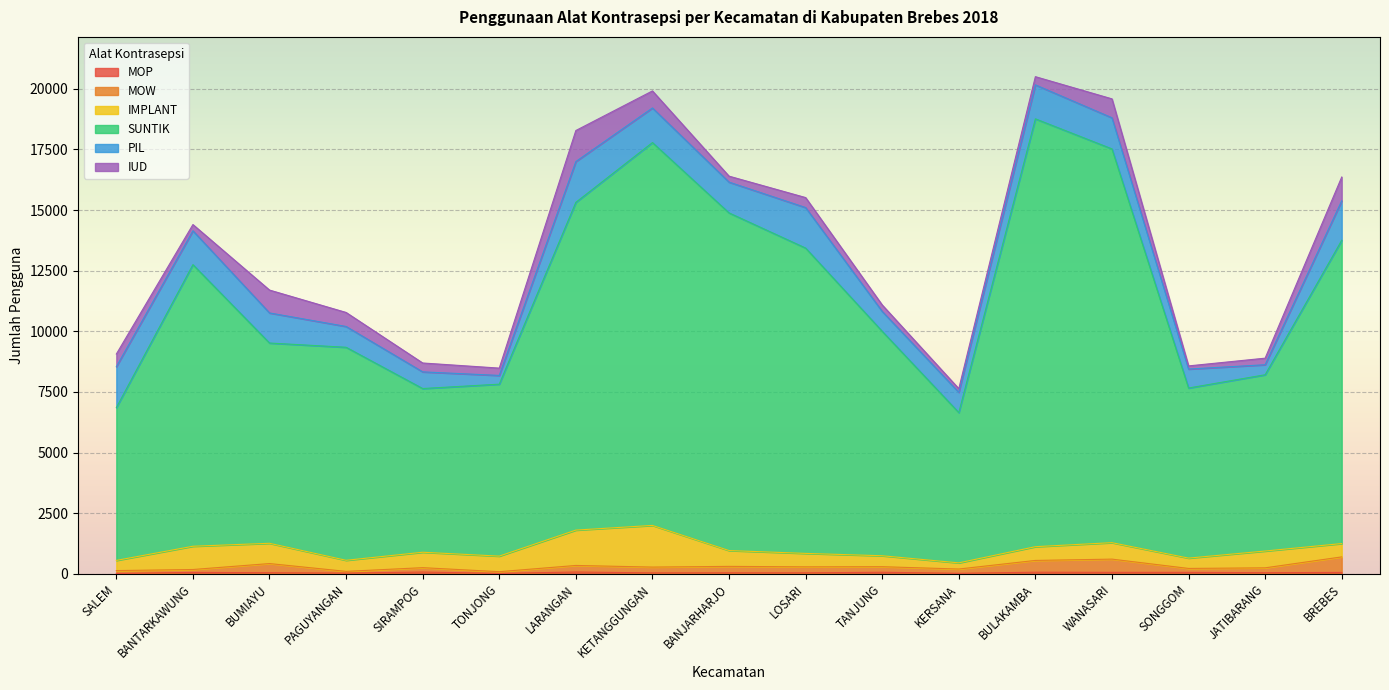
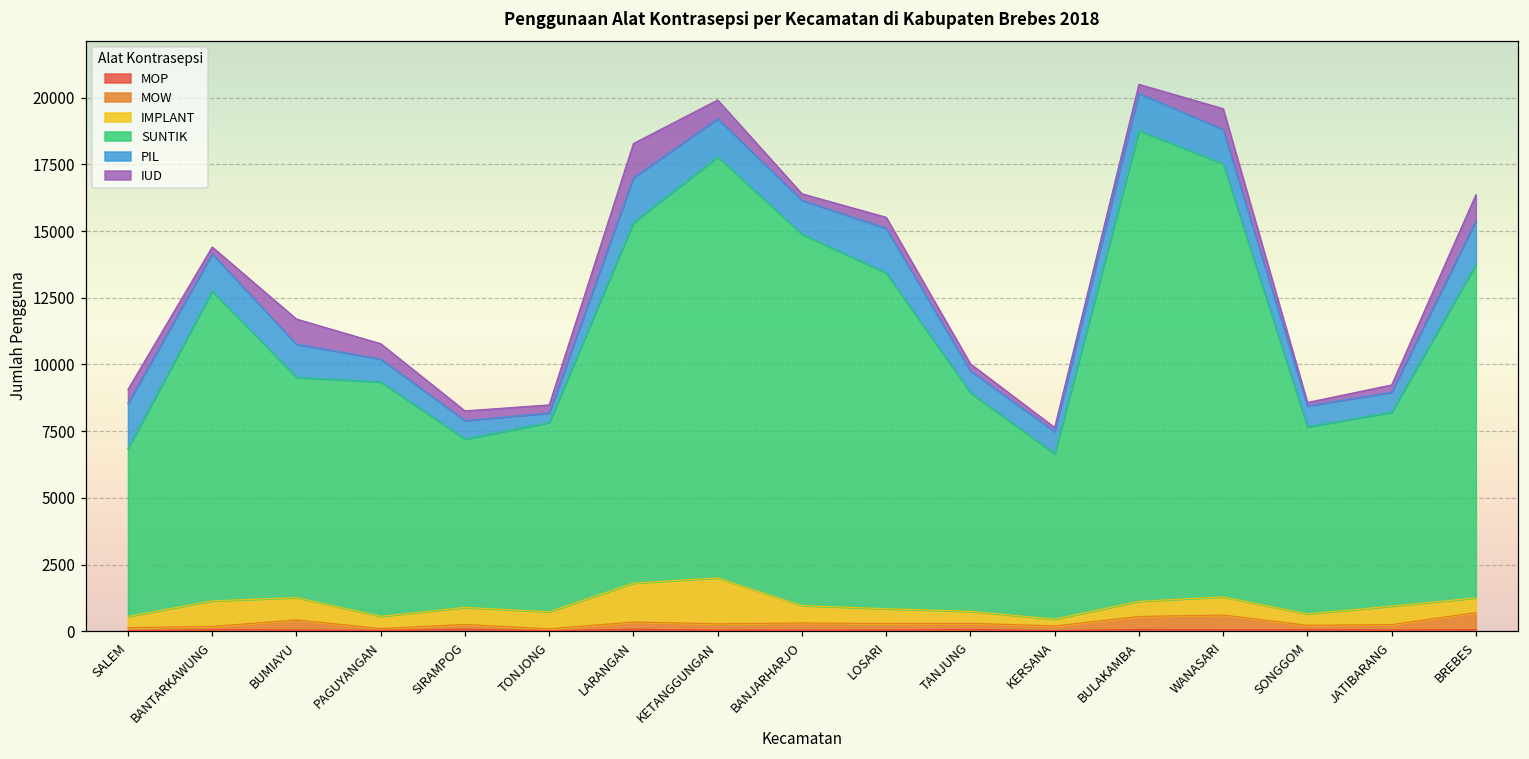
  {
    "IMPLANT": {
      "SALEM": 400,
      "BANTARKAWUNG": 1000,
      "BUMIAYU": 800,
      "PAGUYANGAN": 500,
      "SIRAMPOG": 600,
      "TONJONG": 600,
      "LARANGAN": 1500,
      "KETANGGUNGAN": 1700,
      "BANJARHARJO": 700,
      "LOSARI": 600,
      "TANJUNG": 500,
      "KERSANA": 300,
      "BULAKAMBA": 600,
      "WANASARI": 700,
      "SONGGOM": 400,
      "JATIBARANG": 700,
      "BREBES": 600
    },
    "SUNTIK": {
      "SALEM": 6300,
      "BANTARKAWUNG": 11600,
      "BUMIAYU": 8300,
      "PAGUYANGAN": 8800,
-     "SIRAMPOG": 6800,
+     "SIRAMPOG": 6300,
      "TONJONG": 7100,
      "LARANGAN": 13500,
      "KETANGGUNGAN": 15800,
      "BANJARHARJO": 13900,
      "LOSARI": 12600,
-     "TANJUNG": 9300,
+     "TANJUNG": 8200,
      "KERSANA": 6200,
      "BULAKAMBA": 17600,
      "WANASARI": 16200,
      "SONGGOM": 7000,
      "JATIBARANG": 7300,
      "BREBES": 12500
    },
    "PIL": {
      "SALEM": 1700,
      "BANTARKAWUNG": 1400,
      "BUMIAYU": 1200,
      "PAGUYANGAN": 900,
      "SIRAMPOG": 700,
      "TONJONG": 400,
      "LARANGAN": 1700,
      "KETANGGUNGAN": 1400,
      "BANJARHARJO": 1300,
      "LOSARI": 1700,
      "TANJUNG": 800,
      "KERSANA": 800,
      "BULAKAMBA": 1400,
      "WANASARI": 1300,
      "SONGGOM": 800,
-     "JATIBARANG": 400,
+     "JATIBARANG": 800,
      "BREBES": 1600
    },
    "IUD": {
      "SALEM": 500,
      "BANTARKAWUNG": 300,
      "BUMIAYU": 900,
      "PAGUYANGAN": 600,
      "SIRAMPOG": 400,
      "TONJONG": 300,
      "LARANGAN": 1300,
      "KETANGGUNGAN": 700,
      "BANJARHARJO": 200,
      "LOSARI": 400,
      "TANJUNG": 300,
      "KERSANA": 200,
      "BULAKAMBA": 300,
      "WANASARI": 800,
      "SONGGOM": 100,
      "JATIBARANG": 300,
      "BREBES": 1000
    }
  }
